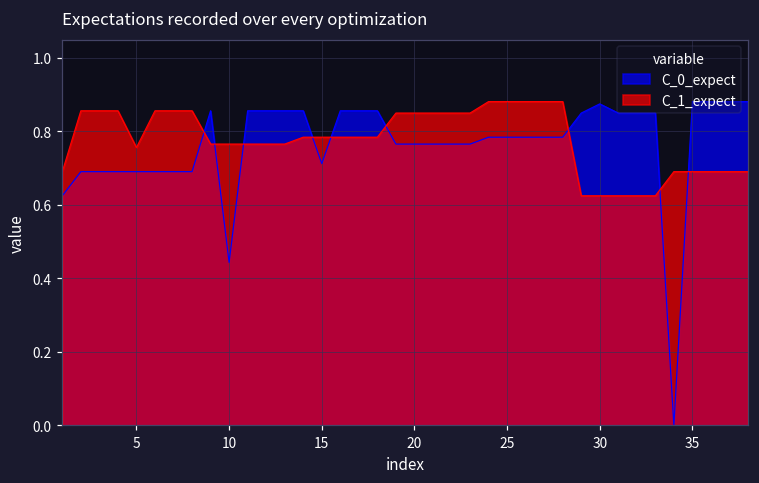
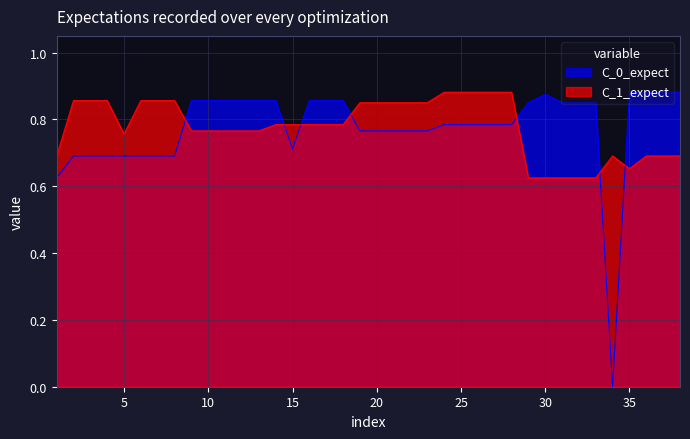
  {
    "C_0_expect": {
      "5": 0.69,
-     "10": 0.44,
+     "10": 0.86,
      "15": 0.71,
      "20": 0.77,
      "25": 0.78,
      "30": 0.88
    },
    "C_1_expect": {
      "5": 0.76,
      "10": 0.77,
      "15": 0.78,
      "20": 0.85,
      "25": 0.88,
      "30": 0.63,
-     "35": 0.69
+     "35": 0.65
    }
  }
